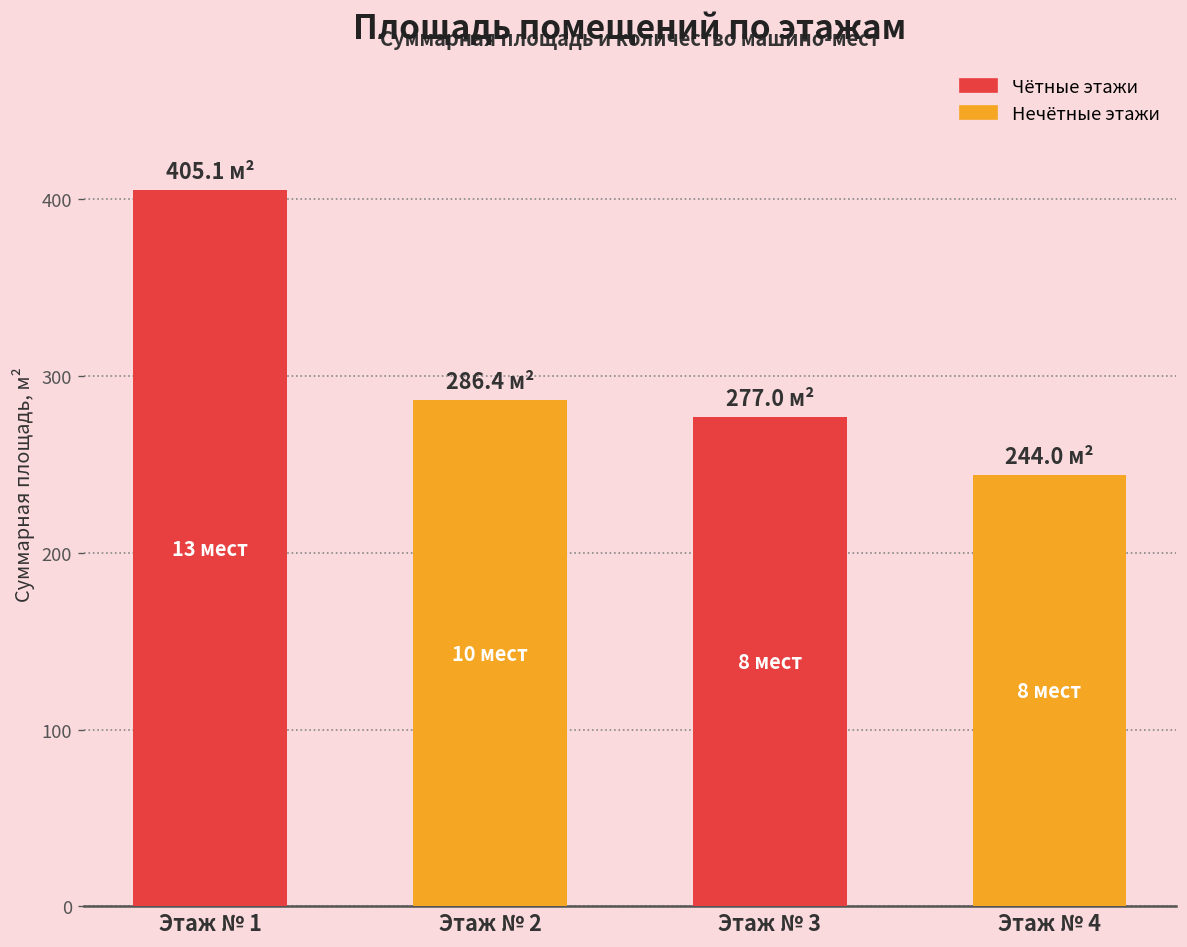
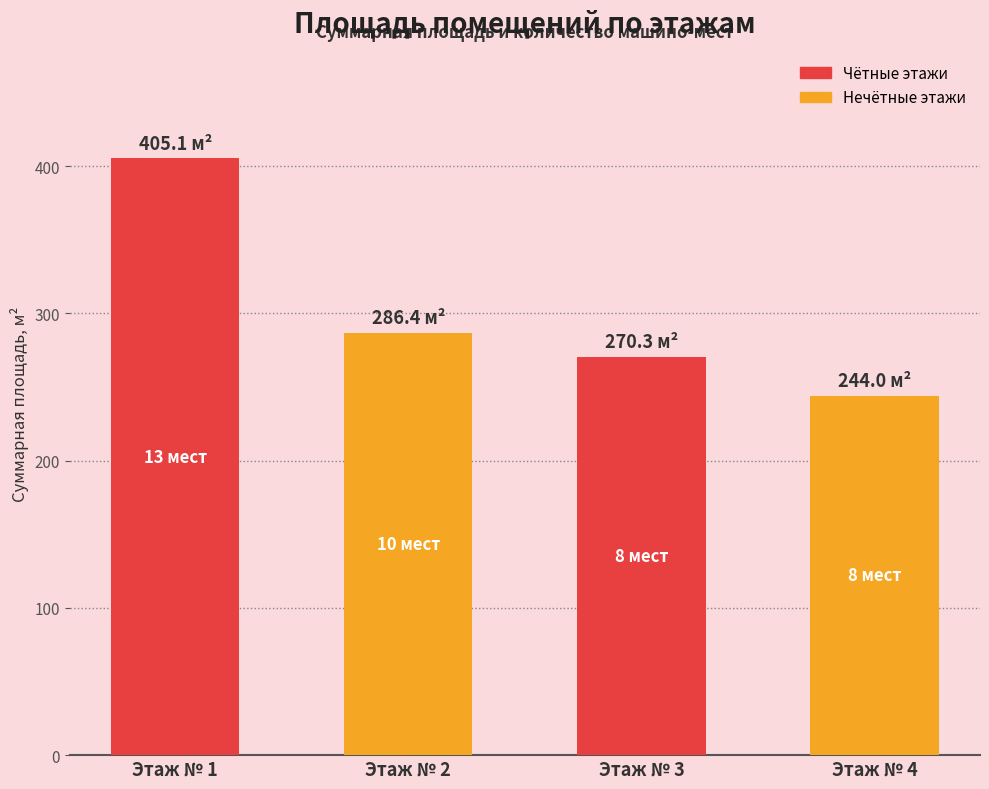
  {
    "Этаж № 1": 405.1,
    "Этаж № 2": 286.4,
-   "Этаж № 3": 277.0,
+   "Этаж № 3": 270.3,
    "Этаж № 4": 244.0
  }
